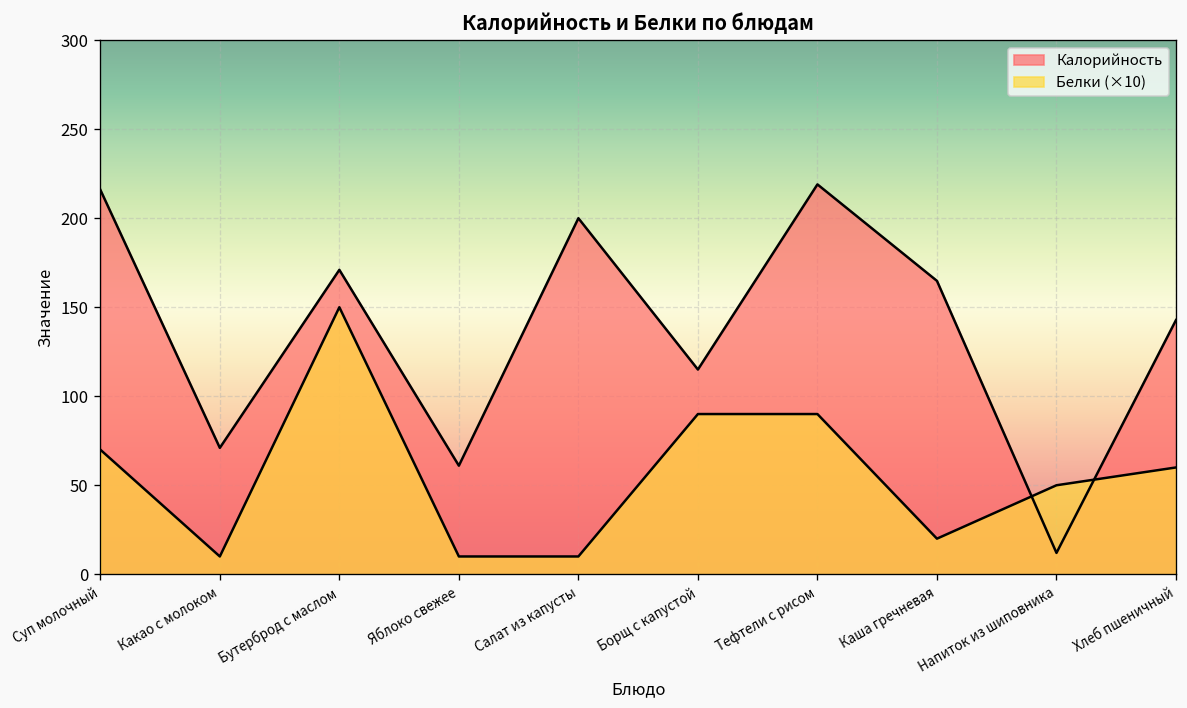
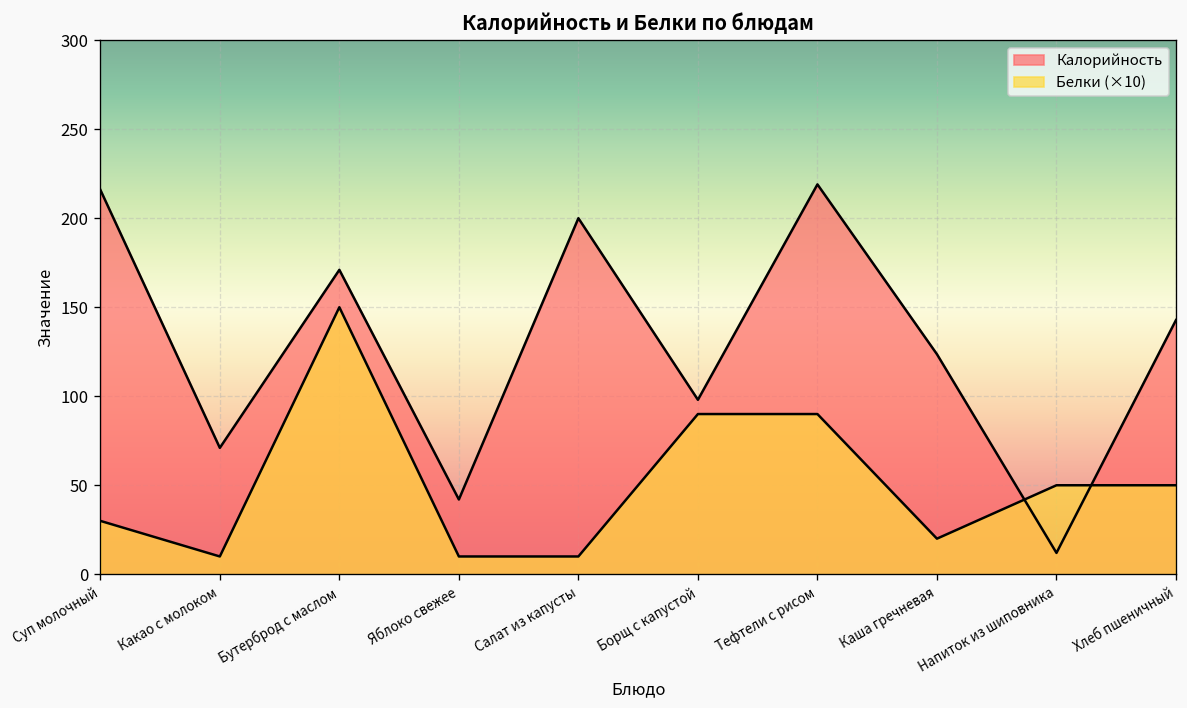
  {
    "Калорийность": {
      "Суп молочный": 216,
      "Какао с молоком": 71,
      "Бутерброд с маслом": 171,
-     "Яблоко свежее": 61,
+     "Яблоко свежее": 42,
      "Салат из капусты": 200,
-     "Борщ с капустой": 115,
+     "Борщ с капустой": 98,
      "Тефтели с рисом": 219,
-     "Каша гречневая": 165,
+     "Каша гречневая": 124,
      "Напиток из шиповника": 12,
      "Хлеб пшеничный": 143
    },
    "Белки (×10)": {
-     "Суп молочный": 70,
+     "Суп молочный": 30,
      "Какао с молоком": 10,
      "Бутерброд с маслом": 150,
      "Яблоко свежее": 10,
      "Салат из капусты": 10,
      "Борщ с капустой": 90,
      "Тефтели с рисом": 90,
      "Каша гречневая": 20,
      "Напиток из шиповника": 50,
-     "Хлеб пшеничный": 60
+     "Хлеб пшеничный": 50
    }
  }
